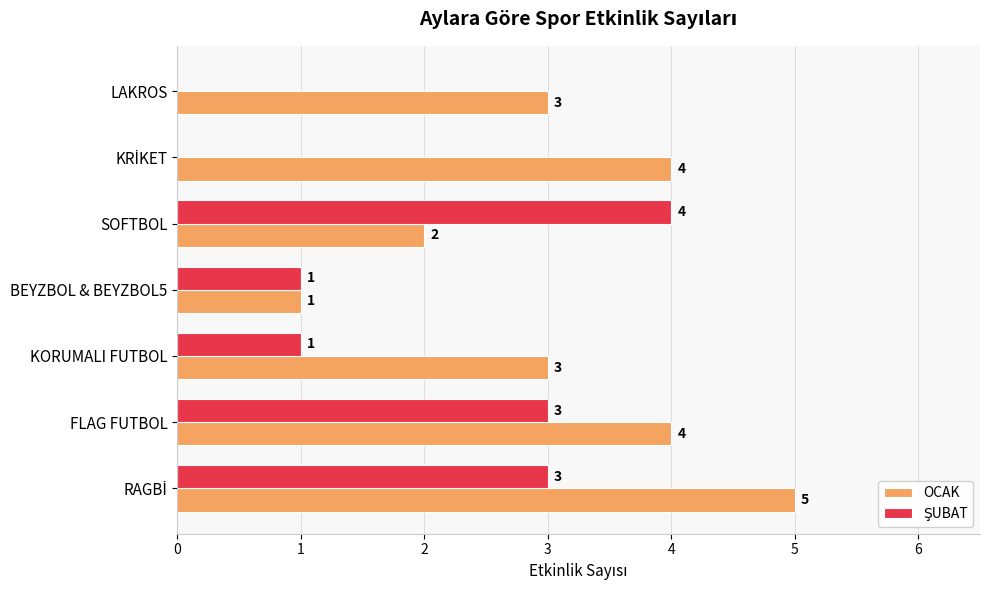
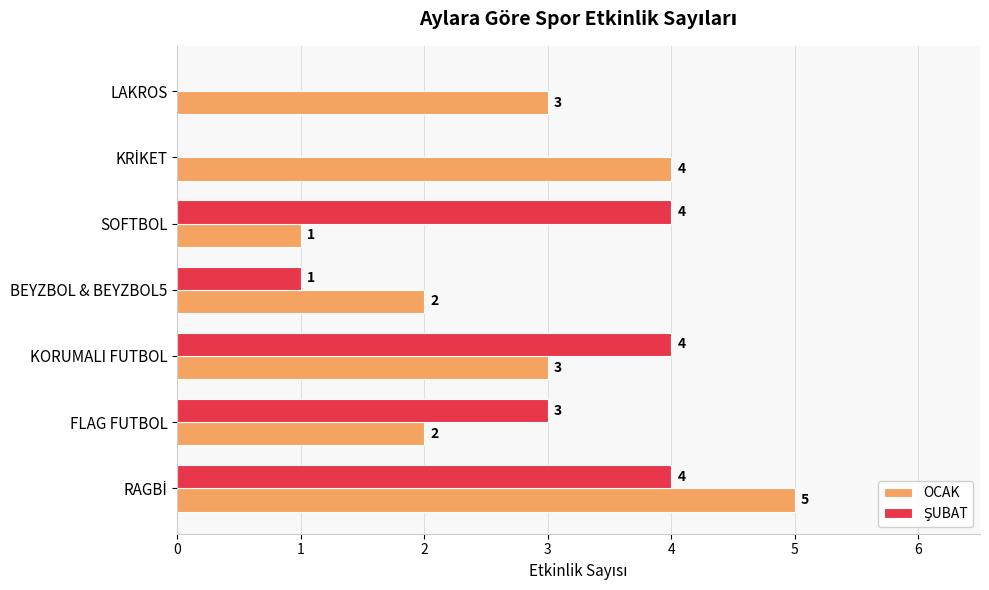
  {
    "OCAK": {
      "LAKROS": 3,
      "KRİKET": 4,
-     "SOFTBOL": 2,
-     "BEYZBOL & BEYZBOL5": 1,
+     "SOFTBOL": 1,
+     "BEYZBOL & BEYZBOL5": 2,
      "KORUMALI FUTBOL": 3,
-     "FLAG FUTBOL": 4,
+     "FLAG FUTBOL": 2,
      "RAGBİ": 5
    },
    "ŞUBAT": {
      "SOFTBOL": 4,
      "BEYZBOL & BEYZBOL5": 1,
-     "KORUMALI FUTBOL": 1,
+     "KORUMALI FUTBOL": 4,
      "FLAG FUTBOL": 3,
-     "RAGBİ": 3
+     "RAGBİ": 4
    }
  }
